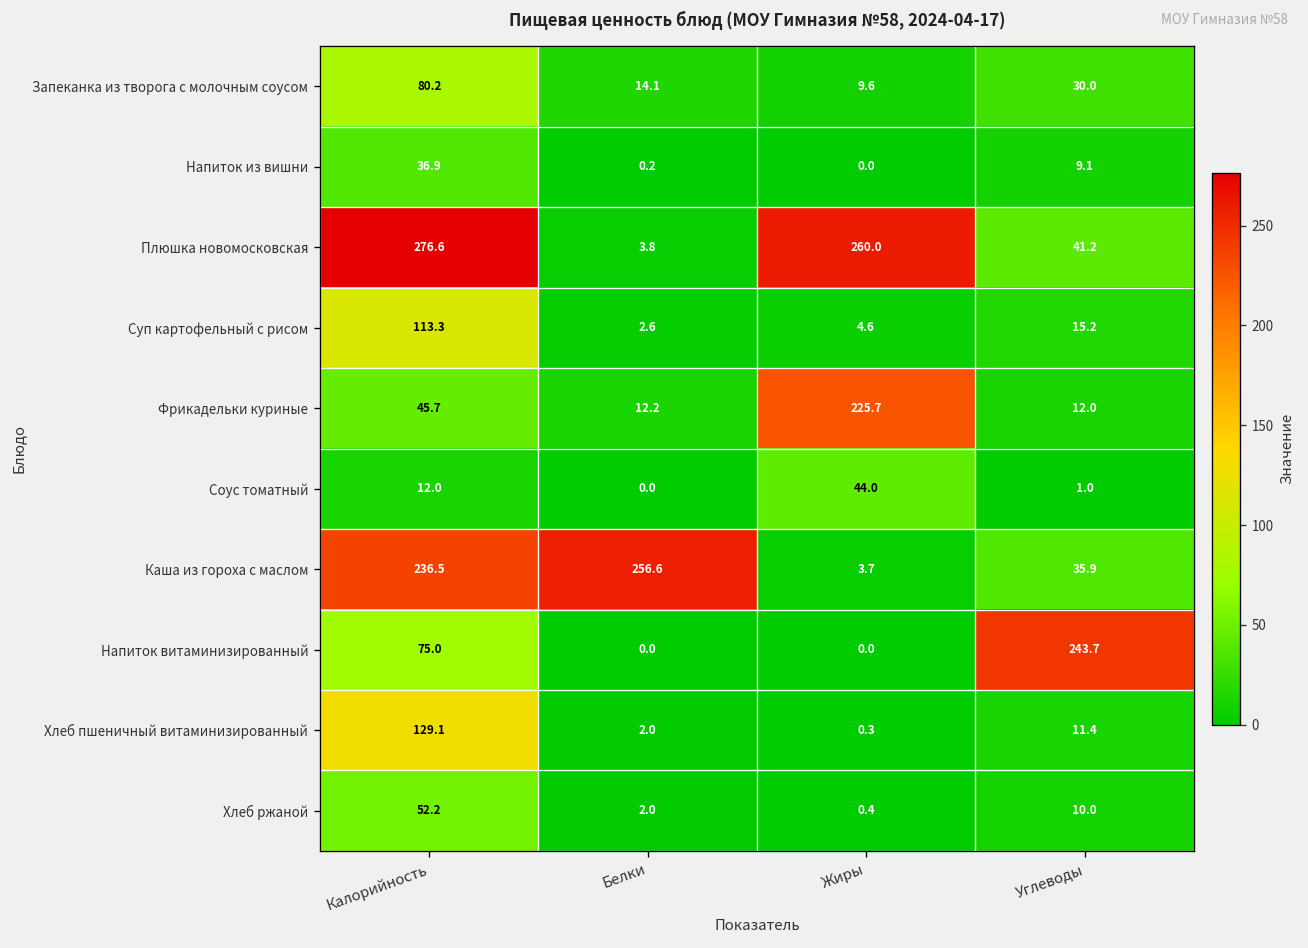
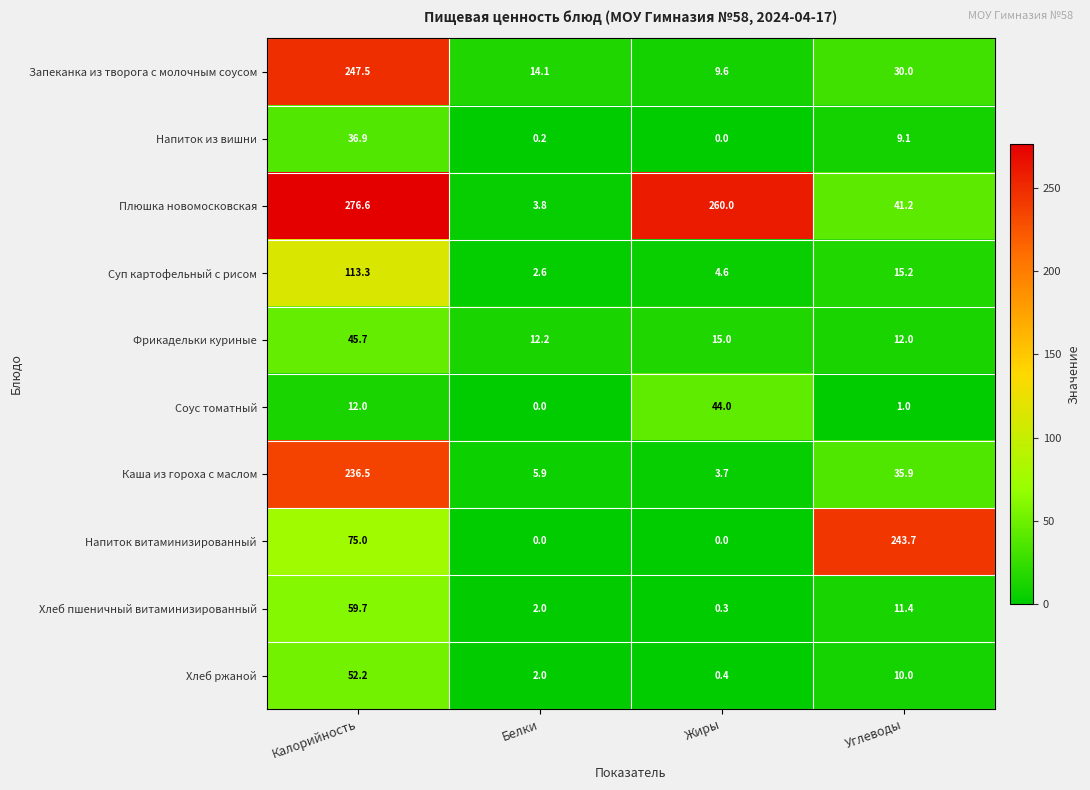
  {
    "Запеканка из творога с молочным соусом": {
-     "Калорийность": 80.2,
+     "Калорийность": 247.5,
      "Белки": 14.1,
      "Жиры": 9.6,
      "Углеводы": 30.0
    },
    "Напиток из вишни": {
      "Калорийность": 36.9,
      "Белки": 0.2,
      "Жиры": 0.0,
      "Углеводы": 9.1
    },
    "Плюшка новомосковская": {
      "Калорийность": 276.6,
      "Белки": 3.8,
      "Жиры": 260.0,
      "Углеводы": 41.2
    },
    "Суп картофельный с рисом": {
      "Калорийность": 113.3,
      "Белки": 2.6,
      "Жиры": 4.6,
      "Углеводы": 15.2
    },
    "Фрикадельки куриные": {
      "Калорийность": 45.7,
      "Белки": 12.2,
-     "Жиры": 225.7,
+     "Жиры": 15.0,
      "Углеводы": 12.0
    },
    "Соус томатный": {
      "Калорийность": 12.0,
      "Белки": 0.0,
      "Жиры": 44.0,
      "Углеводы": 1.0
    },
    "Каша из гороха с маслом": {
      "Калорийность": 236.5,
-     "Белки": 256.6,
+     "Белки": 5.9,
      "Жиры": 3.7,
      "Углеводы": 35.9
    },
    "Напиток витаминизированный": {
      "Калорийность": 75.0,
      "Белки": 0.0,
      "Жиры": 0.0,
      "Углеводы": 243.7
    },
    "Хлеб пшеничный витаминизированный": {
-     "Калорийность": 129.1,
+     "Калорийность": 59.7,
      "Белки": 2.0,
      "Жиры": 0.3,
      "Углеводы": 11.4
    },
    "Хлеб ржаной": {
      "Калорийность": 52.2,
      "Белки": 2.0,
      "Жиры": 0.4,
      "Углеводы": 10.0
    }
  }
